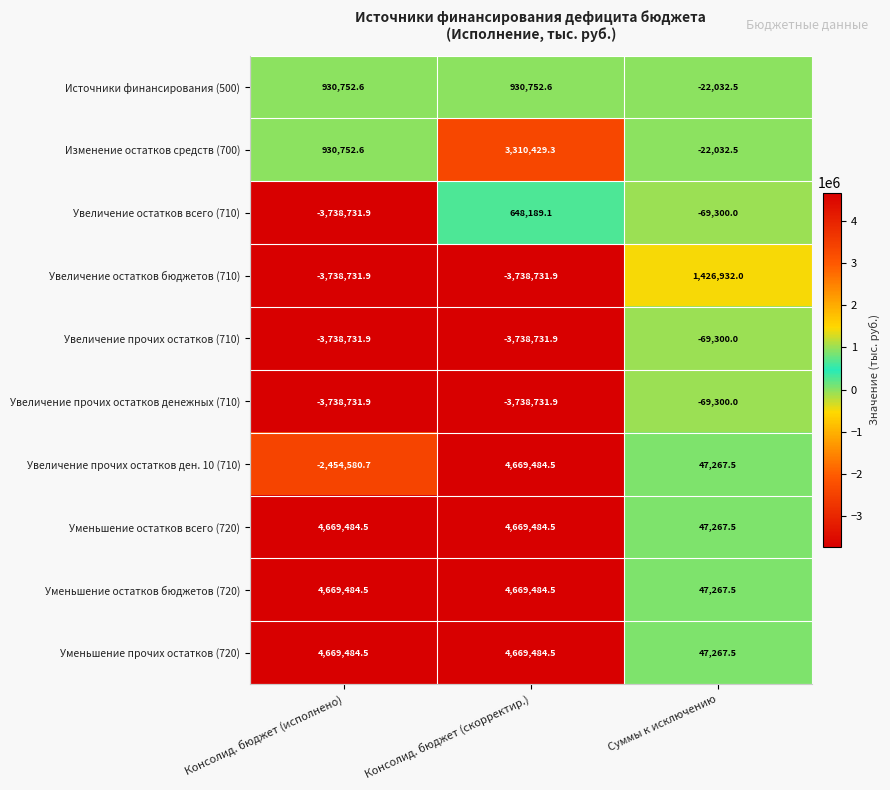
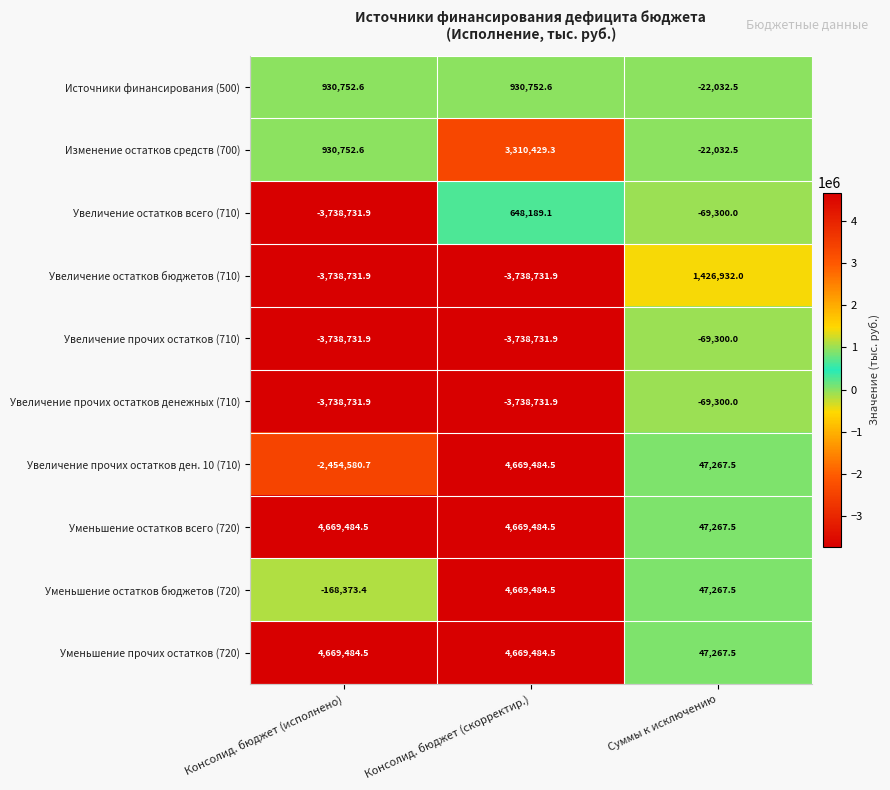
  {
    "Источники финансирования (500)": {
      "Консолид. бюджет (исполнено)": "930,752.6",
      "Консолид. бюджет (скорректир.)": "930,752.6",
      "Суммы к исключению": "-22,032.5"
    },
    "Изменение остатков средств (700)": {
      "Консолид. бюджет (исполнено)": "930,752.6",
      "Консолид. бюджет (скорректир.)": "3,310,429.3",
      "Суммы к исключению": "-22,032.5"
    },
    "Увеличение остатков всего (710)": {
      "Консолид. бюджет (исполнено)": "-3,738,731.9",
      "Консолид. бюджет (скорректир.)": "648,189.1",
      "Суммы к исключению": "-69,300.0"
    },
    "Увеличение остатков бюджетов (710)": {
      "Консолид. бюджет (исполнено)": "-3,738,731.9",
      "Консолид. бюджет (скорректир.)": "-3,738,731.9",
      "Суммы к исключению": "1,426,932.0"
    },
    "Увеличение прочих остатков (710)": {
      "Консолид. бюджет (исполнено)": "-3,738,731.9",
      "Консолид. бюджет (скорректир.)": "-3,738,731.9",
      "Суммы к исключению": "-69,300.0"
    },
    "Увеличение прочих остатков денежных (710)": {
      "Консолид. бюджет (исполнено)": "-3,738,731.9",
      "Консолид. бюджет (скорректир.)": "-3,738,731.9",
      "Суммы к исключению": "-69,300.0"
    },
    "Увеличение прочих остатков ден. 10 (710)": {
      "Консолид. бюджет (исполнено)": "-2,454,580.7",
      "Консолид. бюджет (скорректир.)": "4,669,484.5",
      "Суммы к исключению": "47,267.5"
    },
    "Уменьшение остатков всего (720)": {
      "Консолид. бюджет (исполнено)": "4,669,484.5",
      "Консолид. бюджет (скорректир.)": "4,669,484.5",
      "Суммы к исключению": "47,267.5"
    },
    "Уменьшение остатков бюджетов (720)": {
-     "Консолид. бюджет (исполнено)": "4,669,484.5",
+     "Консолид. бюджет (исполнено)": "-168,373.4",
      "Консолид. бюджет (скорректир.)": "4,669,484.5",
      "Суммы к исключению": "47,267.5"
    },
    "Уменьшение прочих остатков (720)": {
      "Консолид. бюджет (исполнено)": "4,669,484.5",
      "Консолид. бюджет (скорректир.)": "4,669,484.5",
      "Суммы к исключению": "47,267.5"
    }
  }
